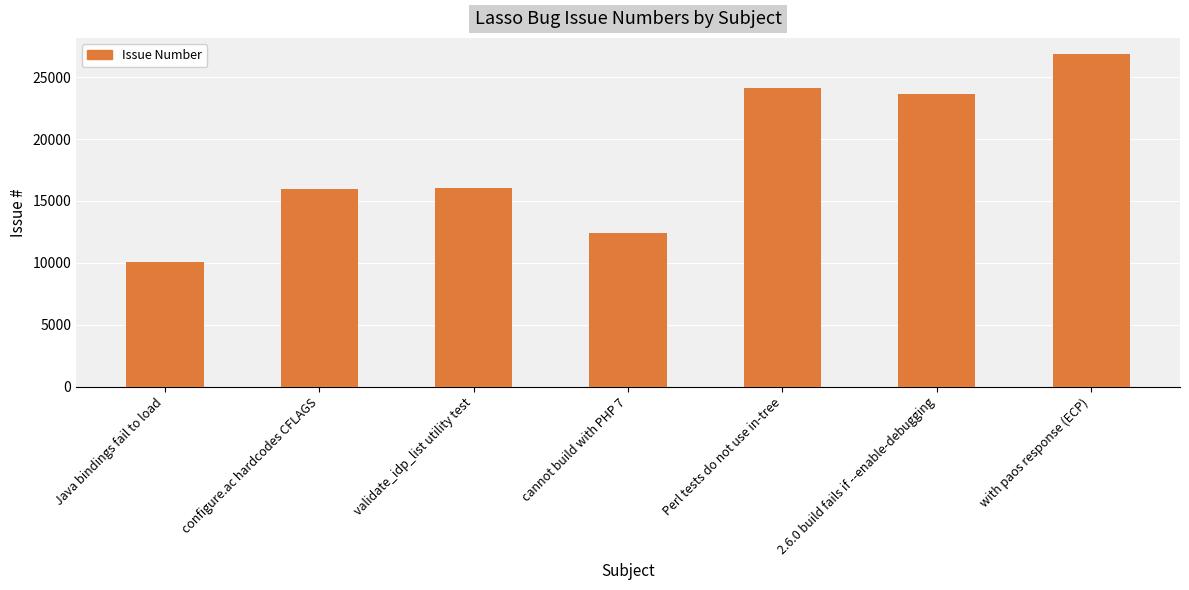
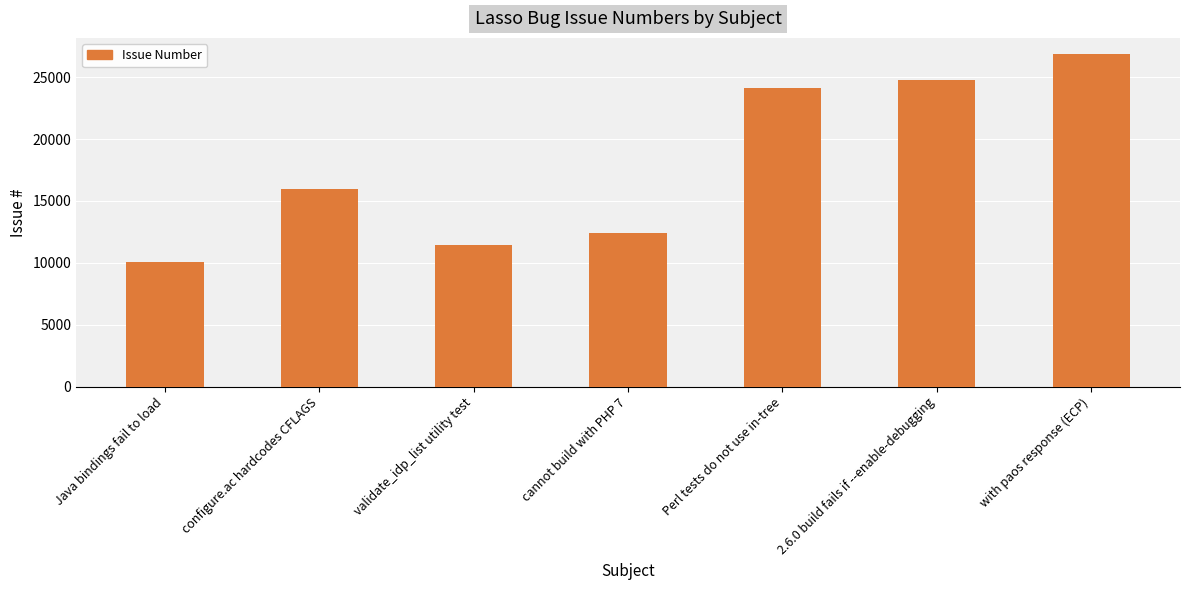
  {
    "Java bindings fail to load": 10100,
    "configure.ac hardcodes CFLAGS": 16000,
-   "validate_idp_list utility test": 16100,
+   "validate_idp_list utility test": 11400,
    "cannot build with PHP 7": 12400,
    "Perl tests do not use in-tree": 24100,
-   "2.6.0 build fails if --enable-debugging": 23700,
+   "2.6.0 build fails if --enable-debugging": 24800,
    "with paos response (ECP)": 26800
  }
